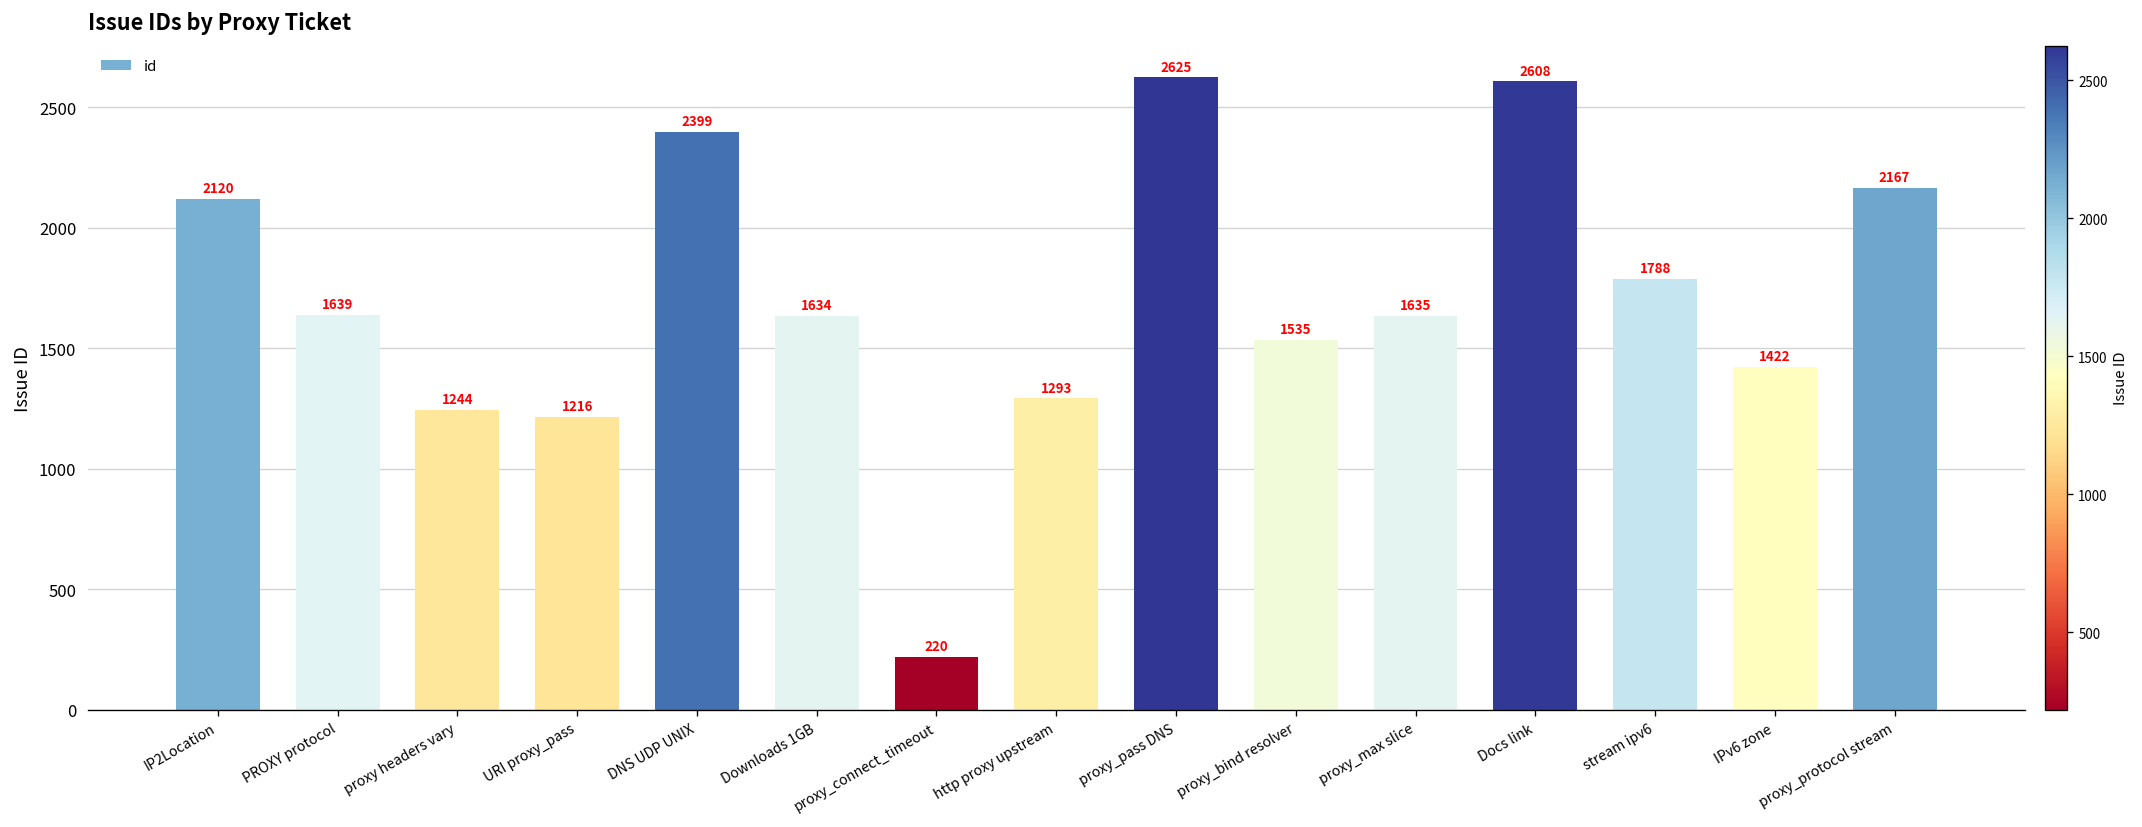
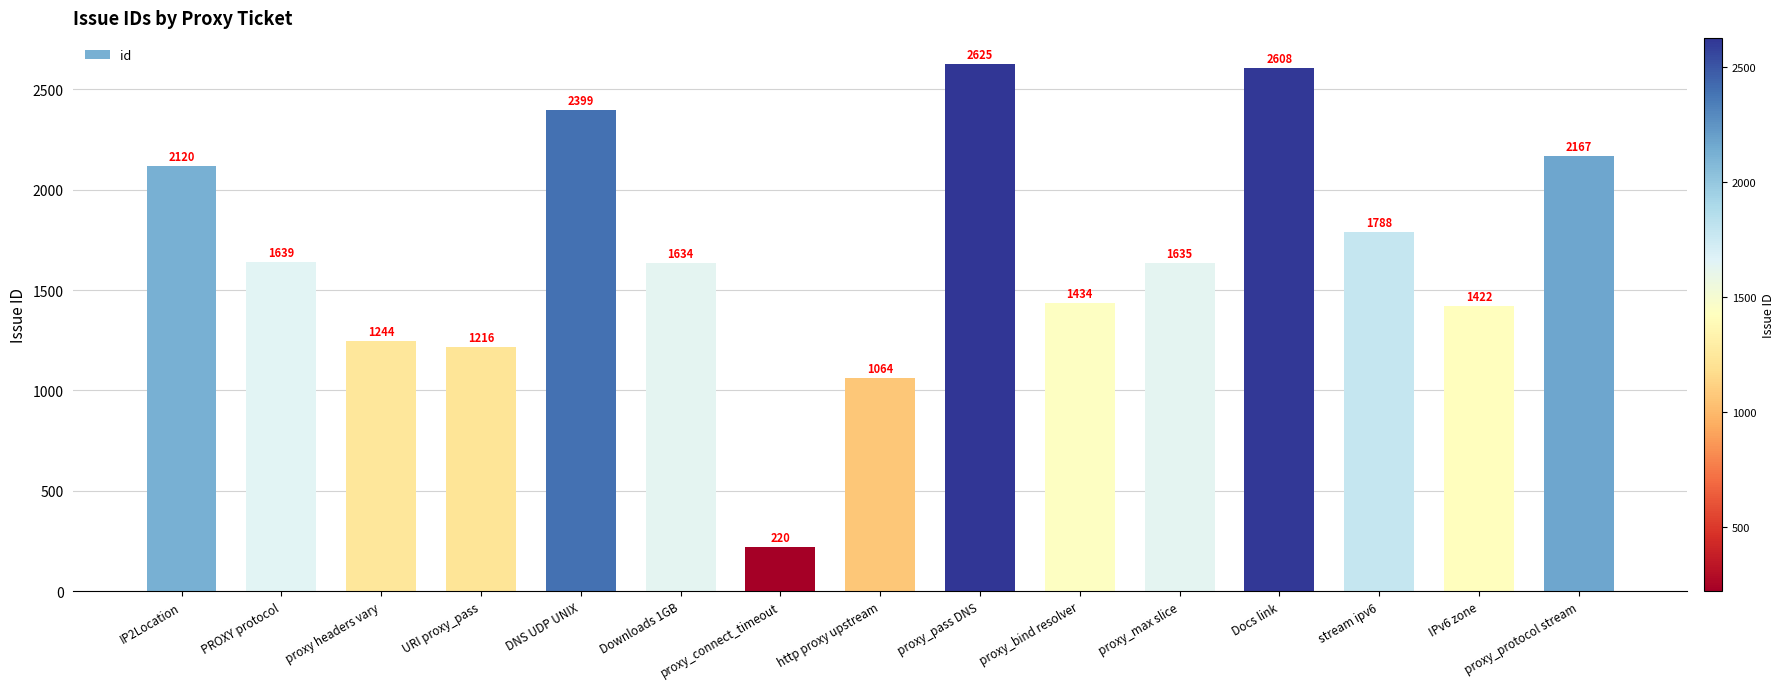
  {
    "IP2Location": 2120,
    "PROXY protocol": 1639,
    "proxy headers vary": 1244,
    "URI proxy_pass": 1216,
    "DNS UDP UNIX": 2399,
    "Downloads 1GB": 1634,
    "proxy_connect_timeout": 220,
-   "http proxy upstream": 1293,
+   "http proxy upstream": 1064,
    "proxy_pass DNS": 2625,
-   "proxy_bind resolver": 1535,
+   "proxy_bind resolver": 1434,
    "proxy_max slice": 1635,
    "Docs link": 2608,
    "stream ipv6": 1788,
    "IPv6 zone": 1422,
    "proxy_protocol stream": 2167
  }
